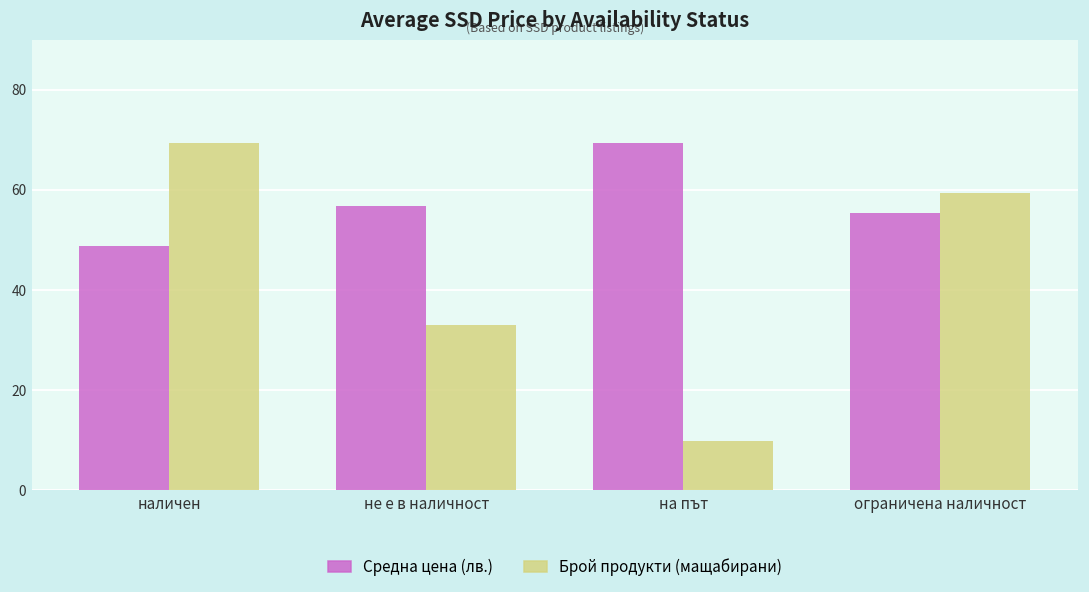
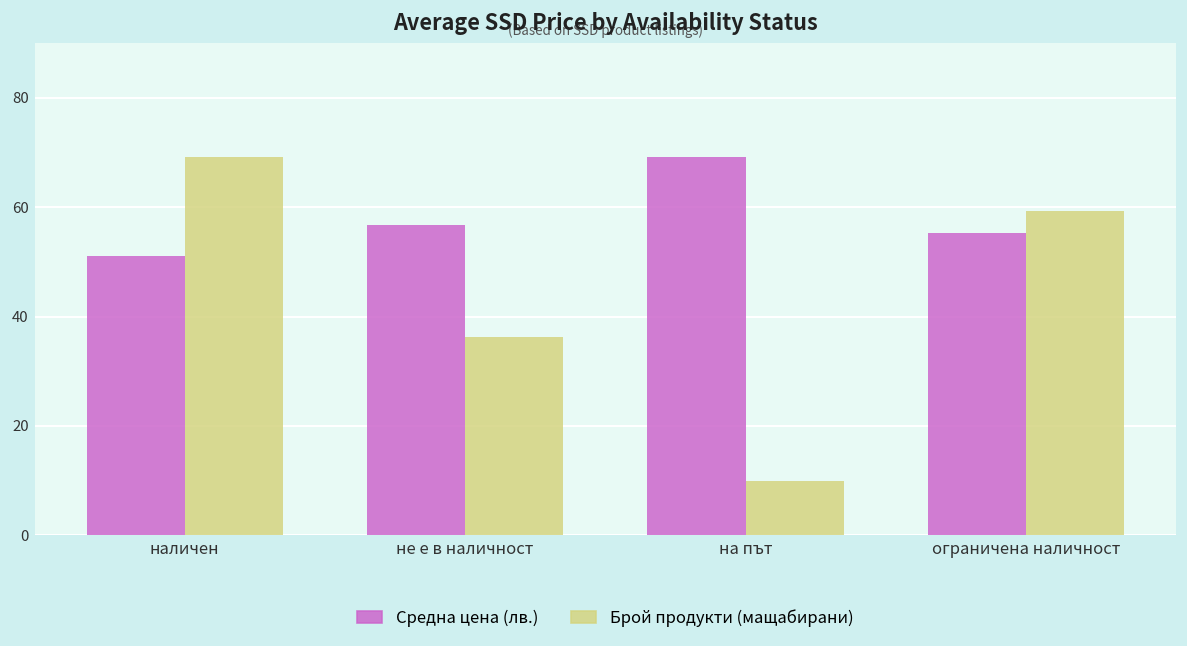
  {
    "Средна цена (лв.)": {
-     "наличен": 49,
+     "наличен": 51,
      "не е в наличност": 57,
      "на път": 69,
      "ограничена наличност": 55
    },
    "Брой продукти (мащабирани)": {
      "наличен": 69,
-     "не е в наличност": 33,
+     "не е в наличност": 36,
      "на път": 10,
      "ограничена наличност": 59
    }
  }
